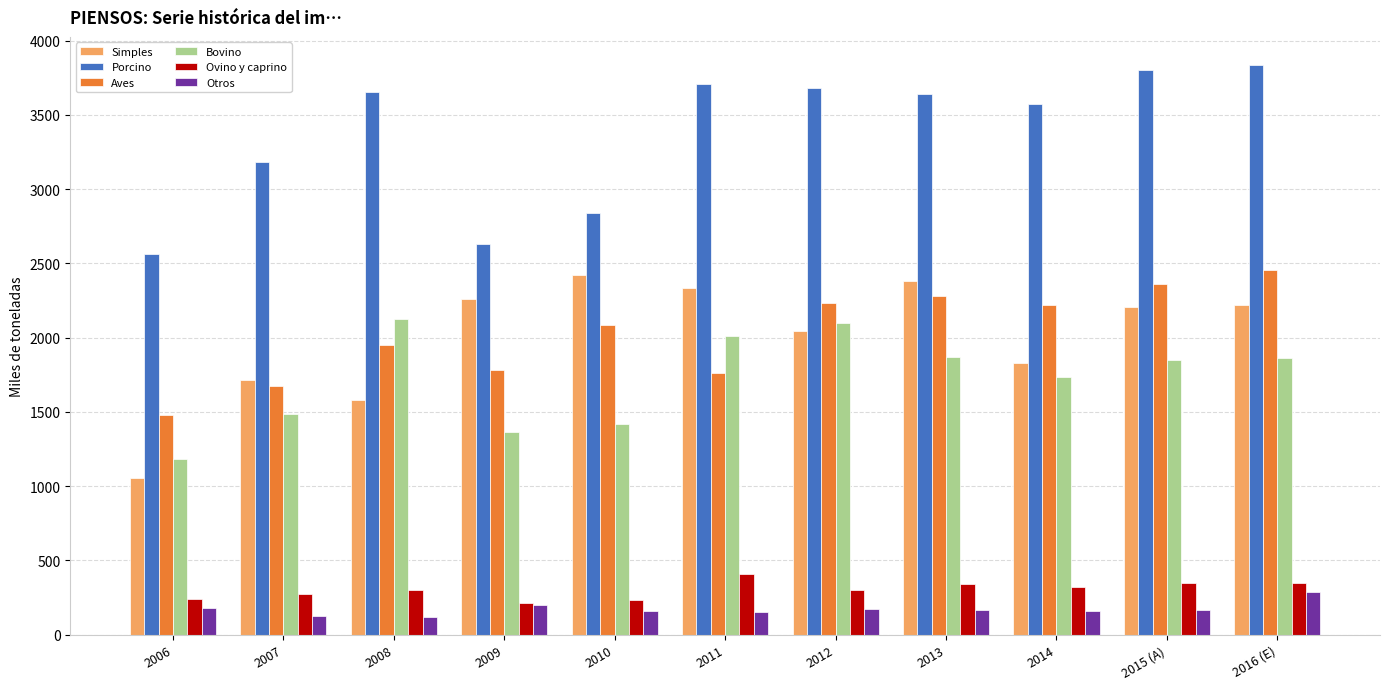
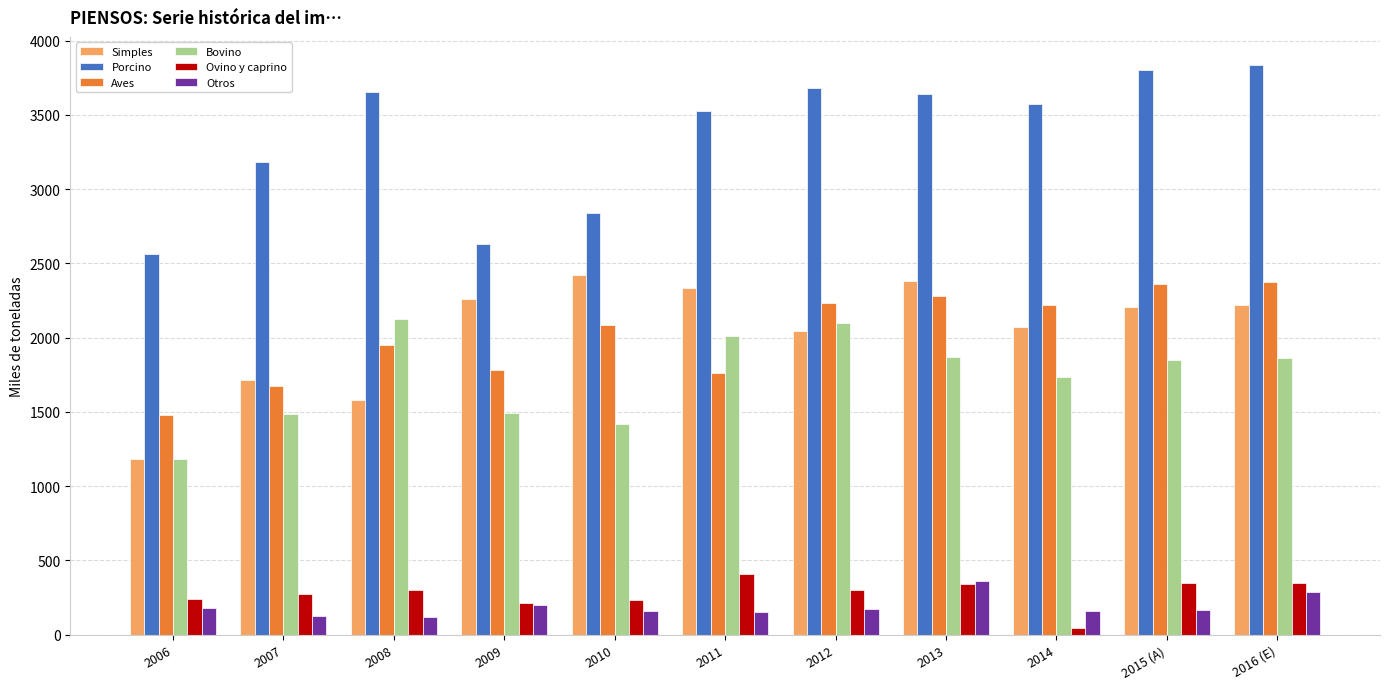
  {
    "Simples": {
-     "2006": 1050,
+     "2006": 1180,
      "2007": 1710,
      "2008": 1580,
      "2009": 2260,
      "2010": 2420,
      "2011": 2340,
      "2012": 2050,
      "2013": 2380,
-     "2014": 1830,
+     "2014": 2070,
      "2015 (A)": 2200,
      "2016 (E)": 2220
    },
    "Porcino": {
      "2006": 2570,
      "2007": 3180,
      "2008": 3650,
      "2009": 2630,
      "2010": 2840,
-     "2011": 3700,
+     "2011": 3530,
      "2012": 3680,
      "2013": 3640,
      "2014": 3580,
      "2015 (A)": 3800,
      "2016 (E)": 3830
    },
    "Aves": {
      "2006": 1480,
      "2007": 1680,
      "2008": 1950,
      "2009": 1780,
      "2010": 2080,
      "2011": 1760,
      "2012": 2230,
      "2013": 2280,
      "2014": 2220,
      "2015 (A)": 2360,
-     "2016 (E)": 2460
+     "2016 (E)": 2380
    },
    "Bovino": {
      "2006": 1180,
      "2007": 1480,
      "2008": 2120,
-     "2009": 1360,
+     "2009": 1490,
      "2010": 1420,
      "2011": 2010,
      "2012": 2100,
      "2013": 1870,
      "2014": 1740,
      "2015 (A)": 1850,
      "2016 (E)": 1860
    },
    "Ovino y caprino": {
      "2006": 240,
      "2007": 280,
      "2008": 300,
      "2009": 210,
      "2010": 230,
      "2011": 410,
      "2012": 300,
      "2013": 340,
-     "2014": 320,
+     "2014": 40,
      "2015 (A)": 340,
      "2016 (E)": 350
    },
    "Otros": {
      "2006": 180,
      "2007": 130,
      "2008": 120,
      "2009": 200,
      "2010": 160,
      "2011": 150,
      "2012": 170,
-     "2013": 170,
+     "2013": 360,
      "2014": 160,
      "2015 (A)": 170,
      "2016 (E)": 290
    }
  }
